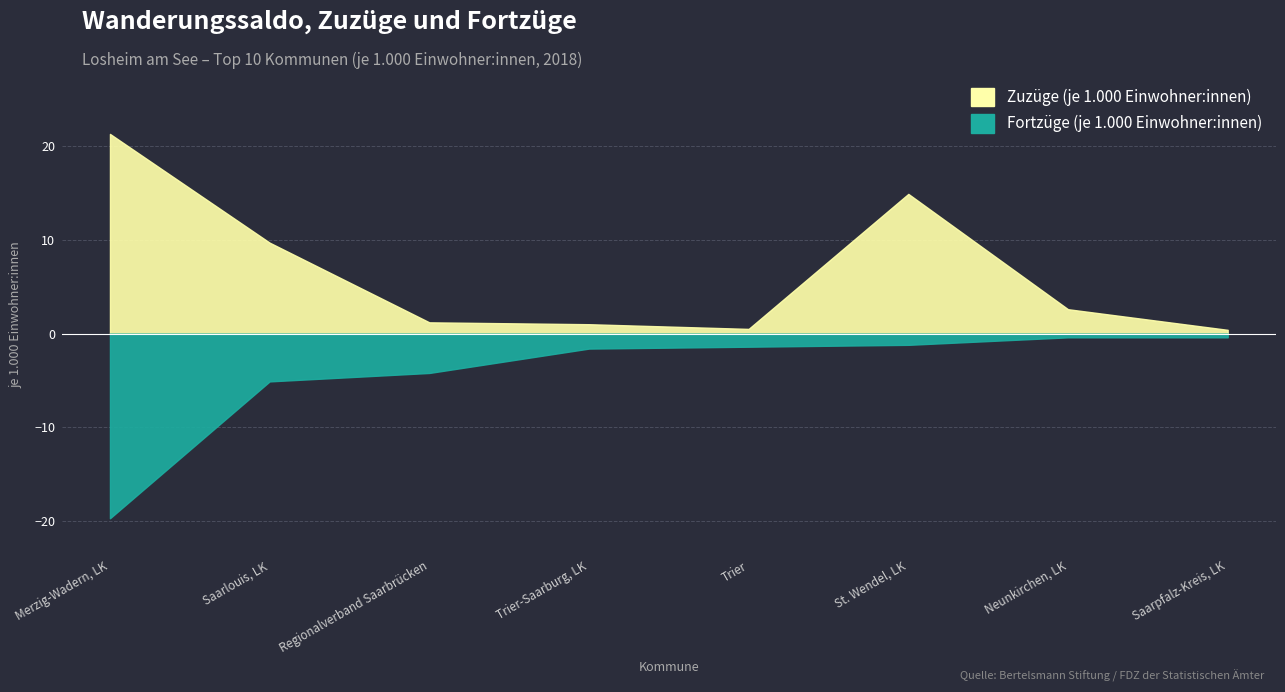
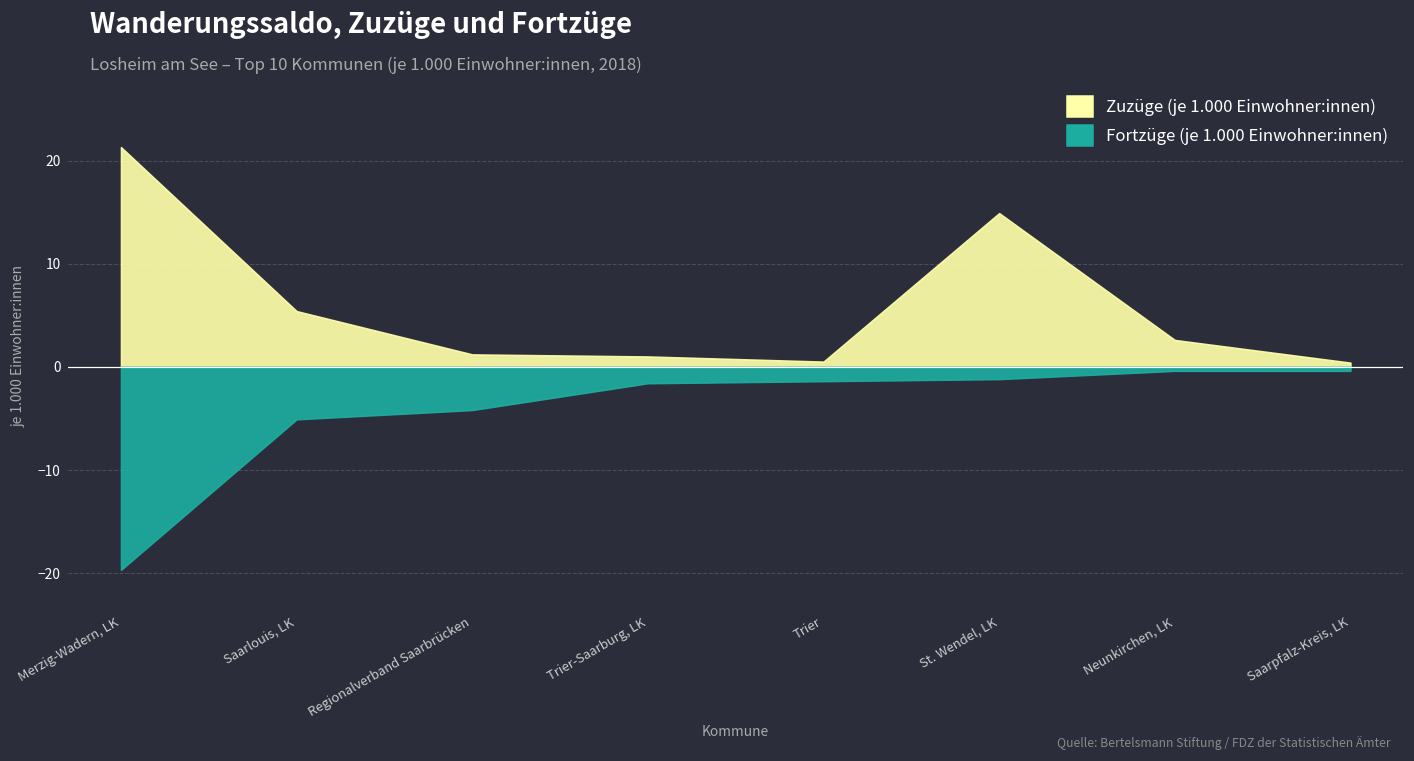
  {
    "Zuzüge (je 1.000 Einwohner:innen)": {
      "Merzig-Wadern, LK": 21,
-     "Saarlouis, LK": 10,
+     "Saarlouis, LK": 5,
      "Regionalverband Saarbrücken": 1,
      "Trier-Saarburg, LK": 1,
      "Trier": 1,
      "St. Wendel, LK": 15,
      "Neunkirchen, LK": 3,
      "Saarpfalz-Kreis, LK": 0
    }
  }
